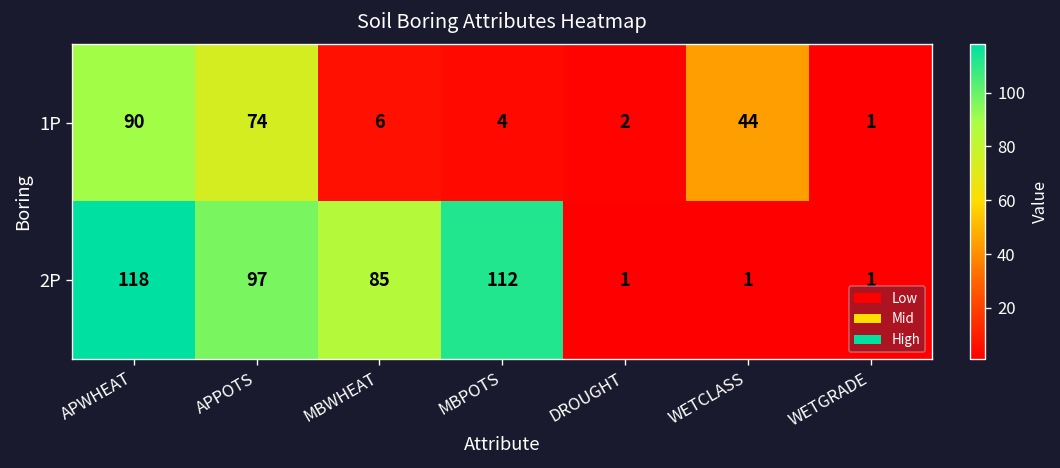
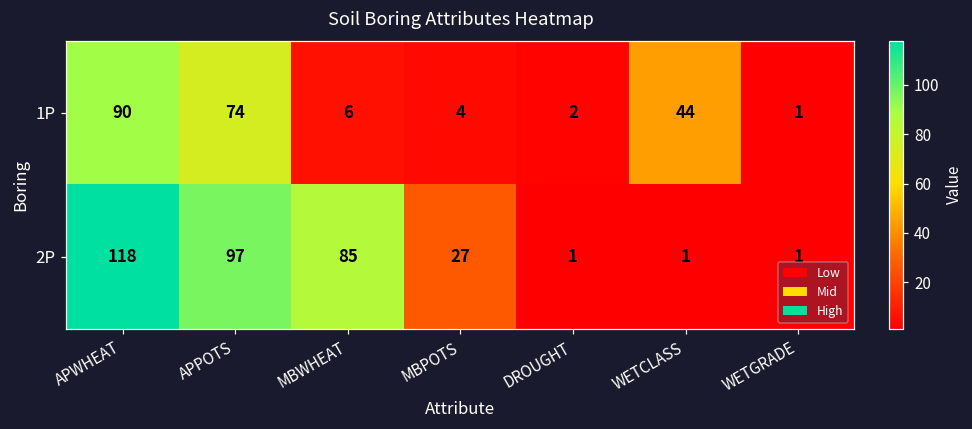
  {
    "1P": {
      "APWHEAT": 90,
      "APPOTS": 74,
      "MBWHEAT": 6,
      "MBPOTS": 4,
      "DROUGHT": 2,
      "WETCLASS": 44,
      "WETGRADE": 1
    },
    "2P": {
      "APWHEAT": 118,
      "APPOTS": 97,
      "MBWHEAT": 85,
-     "MBPOTS": 112,
+     "MBPOTS": 27,
      "DROUGHT": 1,
      "WETCLASS": 1,
      "WETGRADE": 1
    }
  }
